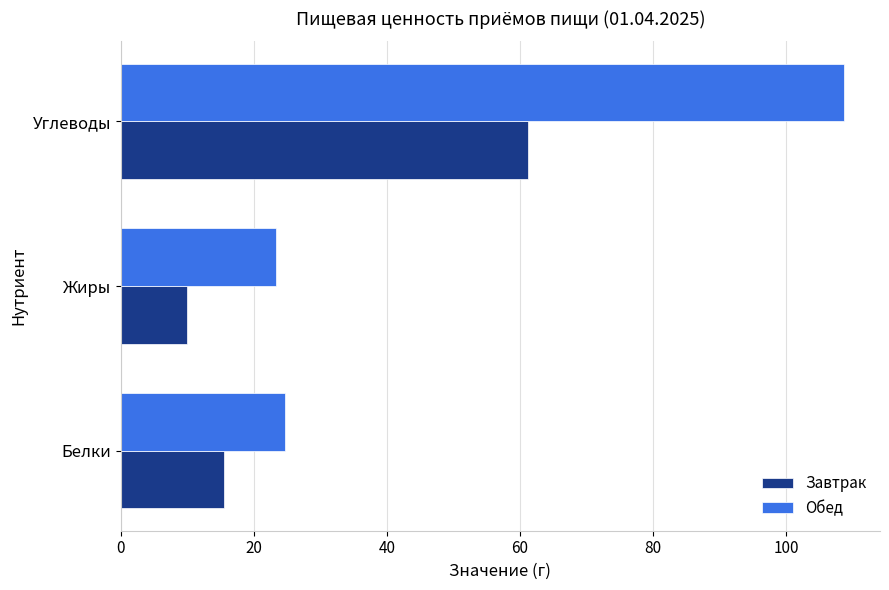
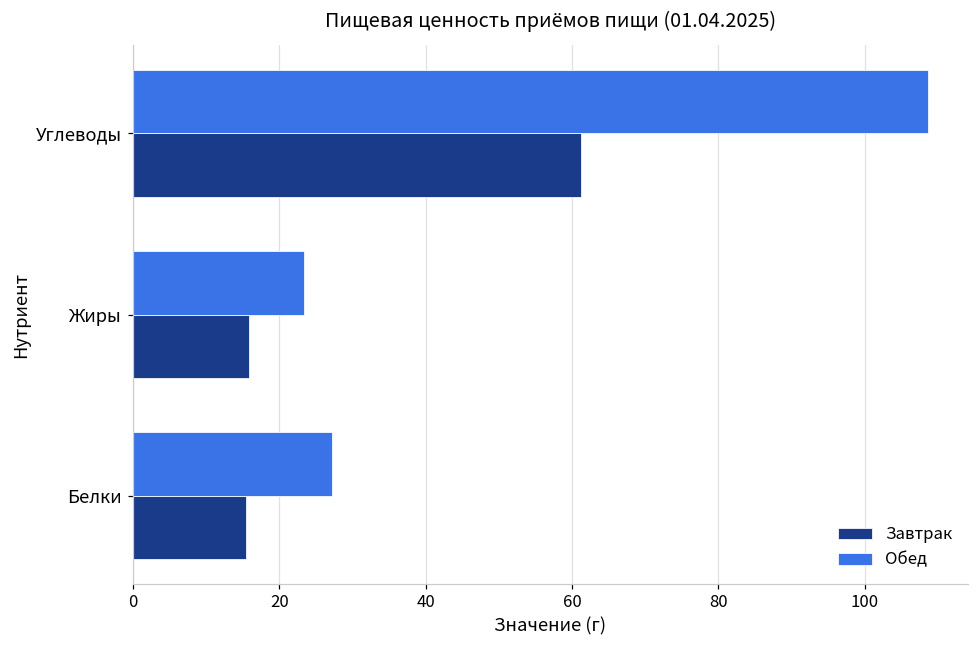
  {
    "Завтрак": {
      "Углеводы": 61,
-     "Жиры": 10,
+     "Жиры": 16,
      "Белки": 15
    },
    "Обед": {
      "Углеводы": 109,
      "Жиры": 23,
-     "Белки": 25
+     "Белки": 27
    }
  }
